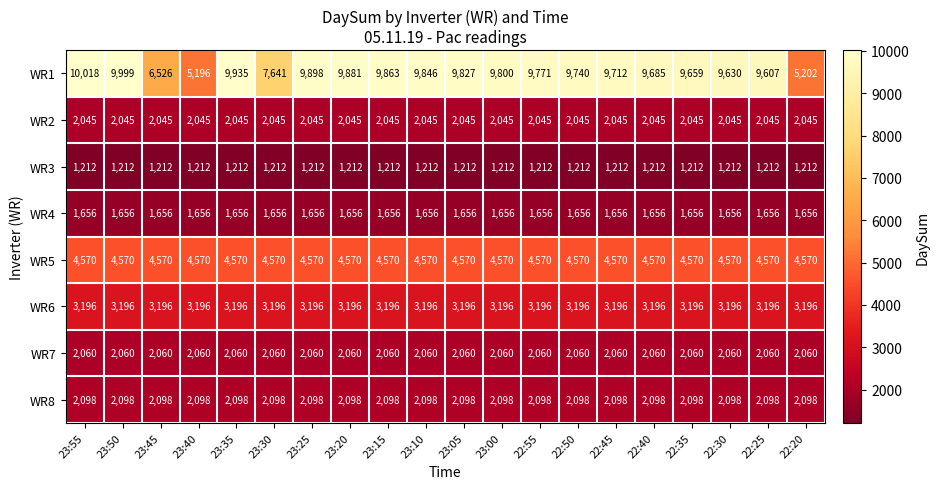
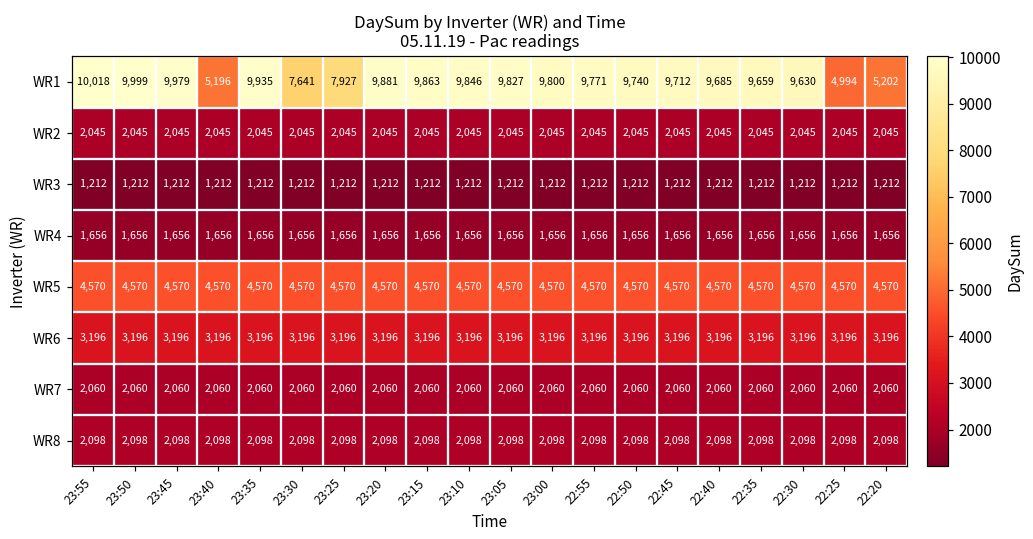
  {
    "WR1": {
      "23:55": "10,018",
      "23:50": "9,999",
-     "23:45": "6,526",
+     "23:45": "9,979",
      "23:40": "5,196",
      "23:35": "9,935",
      "23:30": "7,641",
-     "23:25": "9,898",
+     "23:25": "7,927",
      "23:20": "9,881",
      "23:15": "9,863",
      "23:10": "9,846",
      "23:05": "9,827",
      "23:00": "9,800",
      "22:55": "9,771",
      "22:50": "9,740",
      "22:45": "9,712",
      "22:40": "9,685",
      "22:35": "9,659",
      "22:30": "9,630",
-     "22:25": "9,607",
+     "22:25": "4,994",
      "22:20": "5,202"
    },
    "WR2": {
      "23:55": "2,045",
      "23:50": "2,045",
      "23:45": "2,045",
      "23:40": "2,045",
      "23:35": "2,045",
      "23:30": "2,045",
      "23:25": "2,045",
      "23:20": "2,045",
      "23:15": "2,045",
      "23:10": "2,045",
      "23:05": "2,045",
      "23:00": "2,045",
      "22:55": "2,045",
      "22:50": "2,045",
      "22:45": "2,045",
      "22:40": "2,045",
      "22:35": "2,045",
      "22:30": "2,045",
      "22:25": "2,045",
      "22:20": "2,045"
    },
    "WR3": {
      "23:55": "1,212",
      "23:50": "1,212",
      "23:45": "1,212",
      "23:40": "1,212",
      "23:35": "1,212",
      "23:30": "1,212",
      "23:25": "1,212",
      "23:20": "1,212",
      "23:15": "1,212",
      "23:10": "1,212",
      "23:05": "1,212",
      "23:00": "1,212",
      "22:55": "1,212",
      "22:50": "1,212",
      "22:45": "1,212",
      "22:40": "1,212",
      "22:35": "1,212",
      "22:30": "1,212",
      "22:25": "1,212",
      "22:20": "1,212"
    },
    "WR4": {
      "23:55": "1,656",
      "23:50": "1,656",
      "23:45": "1,656",
      "23:40": "1,656",
      "23:35": "1,656",
      "23:30": "1,656",
      "23:25": "1,656",
      "23:20": "1,656",
      "23:15": "1,656",
      "23:10": "1,656",
      "23:05": "1,656",
      "23:00": "1,656",
      "22:55": "1,656",
      "22:50": "1,656",
      "22:45": "1,656",
      "22:40": "1,656",
      "22:35": "1,656",
      "22:30": "1,656",
      "22:25": "1,656",
      "22:20": "1,656"
    },
    "WR5": {
      "23:55": "4,570",
      "23:50": "4,570",
      "23:45": "4,570",
      "23:40": "4,570",
      "23:35": "4,570",
      "23:30": "4,570",
      "23:25": "4,570",
      "23:20": "4,570",
      "23:15": "4,570",
      "23:10": "4,570",
      "23:05": "4,570",
      "23:00": "4,570",
      "22:55": "4,570",
      "22:50": "4,570",
      "22:45": "4,570",
      "22:40": "4,570",
      "22:35": "4,570",
      "22:30": "4,570",
      "22:25": "4,570",
      "22:20": "4,570"
    },
    "WR6": {
      "23:55": "3,196",
      "23:50": "3,196",
      "23:45": "3,196",
      "23:40": "3,196",
      "23:35": "3,196",
      "23:30": "3,196",
      "23:25": "3,196",
      "23:20": "3,196",
      "23:15": "3,196",
      "23:10": "3,196",
      "23:05": "3,196",
      "23:00": "3,196",
      "22:55": "3,196",
      "22:50": "3,196",
      "22:45": "3,196",
      "22:40": "3,196",
      "22:35": "3,196",
      "22:30": "3,196",
      "22:25": "3,196",
      "22:20": "3,196"
    },
    "WR7": {
      "23:55": "2,060",
      "23:50": "2,060",
      "23:45": "2,060",
      "23:40": "2,060",
      "23:35": "2,060",
      "23:30": "2,060",
      "23:25": "2,060",
      "23:20": "2,060",
      "23:15": "2,060",
      "23:10": "2,060",
      "23:05": "2,060",
      "23:00": "2,060",
      "22:55": "2,060",
      "22:50": "2,060",
      "22:45": "2,060",
      "22:40": "2,060",
      "22:35": "2,060",
      "22:30": "2,060",
      "22:25": "2,060",
      "22:20": "2,060"
    },
    "WR8": {
      "23:55": "2,098",
      "23:50": "2,098",
      "23:45": "2,098",
      "23:40": "2,098",
      "23:35": "2,098",
      "23:30": "2,098",
      "23:25": "2,098",
      "23:20": "2,098",
      "23:15": "2,098",
      "23:10": "2,098",
      "23:05": "2,098",
      "23:00": "2,098",
      "22:55": "2,098",
      "22:50": "2,098",
      "22:45": "2,098",
      "22:40": "2,098",
      "22:35": "2,098",
      "22:30": "2,098",
      "22:25": "2,098",
      "22:20": "2,098"
    }
  }
